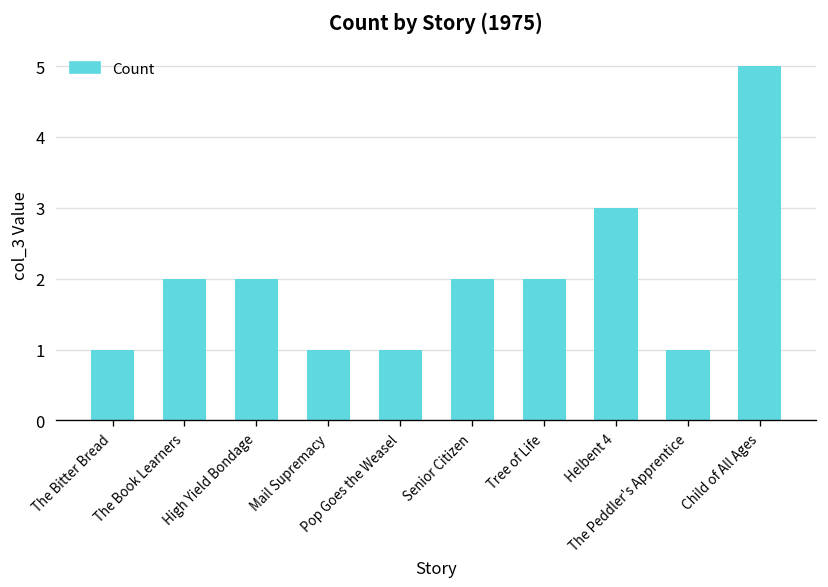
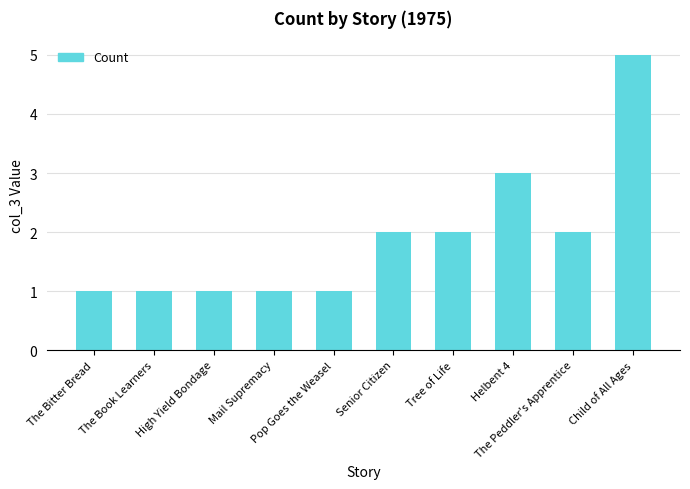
  {
    "The Bitter Bread": 1,
-   "The Book Learners": 2,
-   "High Yield Bondage": 2,
+   "The Book Learners": 1,
+   "High Yield Bondage": 1,
    "Mail Supremacy": 1,
    "Pop Goes the Weasel": 1,
    "Senior Citizen": 2,
    "Tree of Life": 2,
    "Helbent 4": 3,
-   "The Peddler's Apprentice": 1,
+   "The Peddler's Apprentice": 2,
    "Child of All Ages": 5
  }
